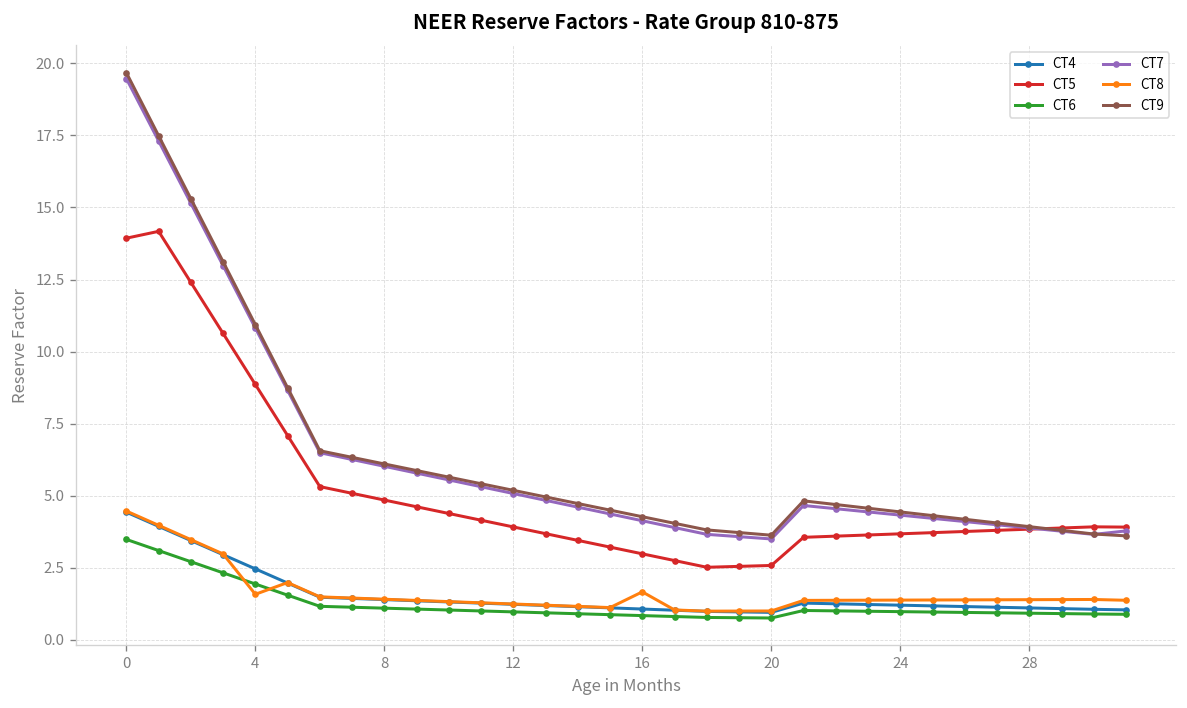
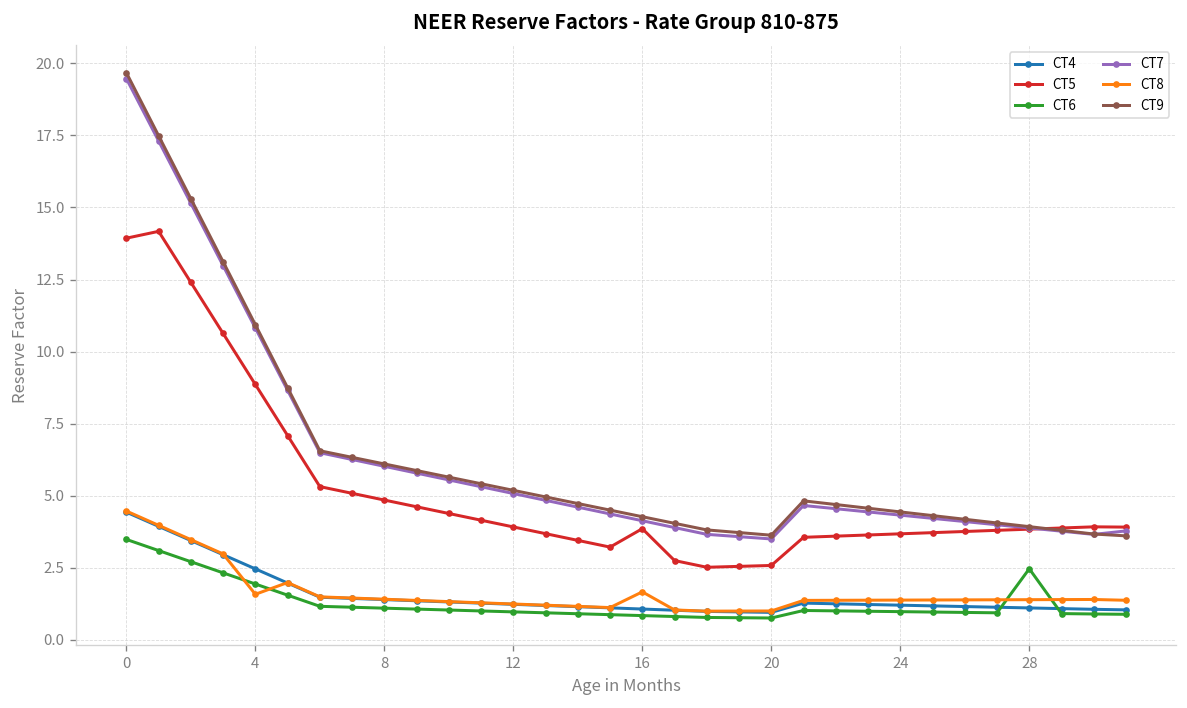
  {
    "CT4": {
      "4": 2.5,
      "16": 1.1,
      "24": 1.2,
      "28": 1.1
    },
    "CT5": {
      "0": 13.9,
      "4": 8.9,
      "8": 4.8,
      "12": 3.9,
-     "16": 3.0,
+     "16": 3.9,
      "20": 2.6,
      "24": 3.7
    },
    "CT6": {
      "0": 3.5,
      "4": 1.9,
      "8": 1.1,
      "12": 1.0,
      "16": 0.8,
      "20": 0.8,
      "24": 1.0,
-     "28": 0.9
+     "28": 2.5
    },
    "CT7": {
      "0": 19.5,
      "4": 10.8,
      "12": 5.1,
      "16": 4.1,
      "20": 3.5,
      "24": 4.3
    },
    "CT8": {
      "4": 1.6,
      "16": 1.7,
      "24": 1.4,
      "28": 1.4
    },
    "CT9": {
      "0": 19.7,
      "4": 10.9,
      "12": 5.2,
      "16": 4.3,
      "20": 3.6,
      "24": 4.4
    }
  }
